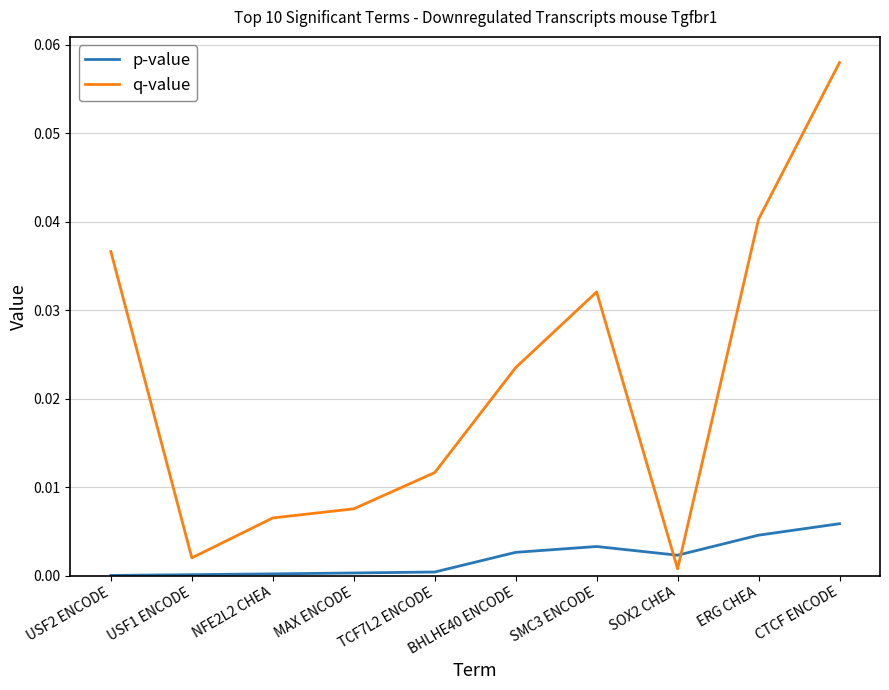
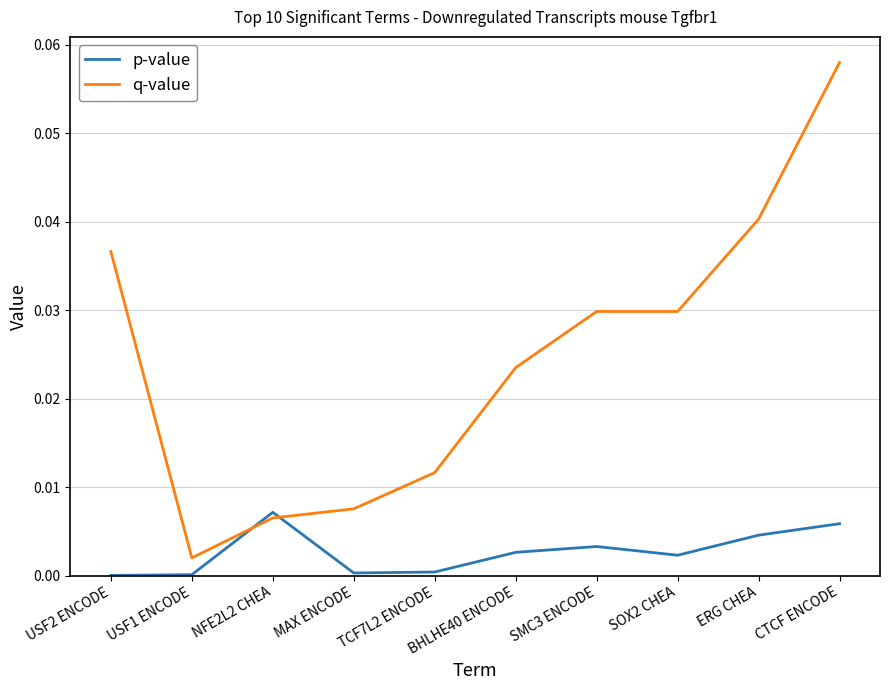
  {
    "p-value": {
      "USF2 ENCODE": 0.000,
      "USF1 ENCODE": 0.000,
-     "NFE2L2 CHEA": 0.000,
+     "NFE2L2 CHEA": 0.007,
      "MAX ENCODE": 0.000,
      "TCF7L2 ENCODE": 0.000,
      "BHLHE40 ENCODE": 0.003,
      "SMC3 ENCODE": 0.003,
      "SOX2 CHEA": 0.002,
      "ERG CHEA": 0.005,
      "CTCF ENCODE": 0.006
    },
    "q-value": {
      "USF2 ENCODE": 0.037,
      "USF1 ENCODE": 0.002,
      "NFE2L2 CHEA": 0.007,
      "MAX ENCODE": 0.008,
      "TCF7L2 ENCODE": 0.012,
      "BHLHE40 ENCODE": 0.024,
-     "SMC3 ENCODE": 0.032,
-     "SOX2 CHEA": 0.001,
+     "SMC3 ENCODE": 0.030,
+     "SOX2 CHEA": 0.030,
      "ERG CHEA": 0.040,
      "CTCF ENCODE": 0.058
    }
  }
